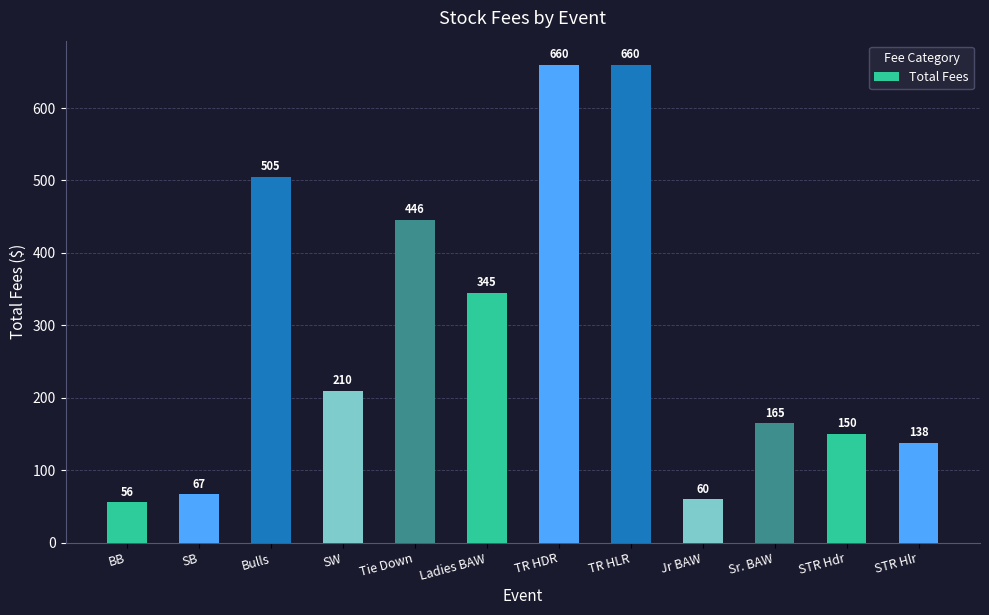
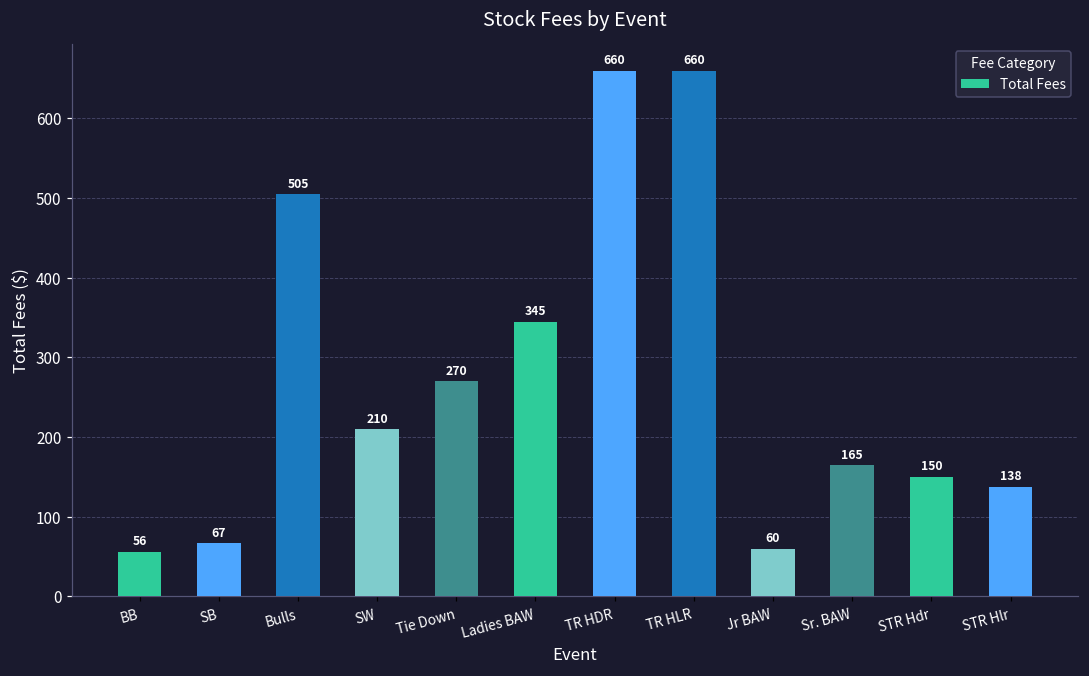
  {
    "BB": 56,
    "SB": 67,
    "Bulls": 505,
    "SW": 210,
-   "Tie Down": 446,
+   "Tie Down": 270,
    "Ladies BAW": 345,
    "TR HDR": 660,
    "TR HLR": 660,
    "Jr BAW": 60,
    "Sr. BAW": 165,
    "STR Hdr": 150,
    "STR Hlr": 138
  }
